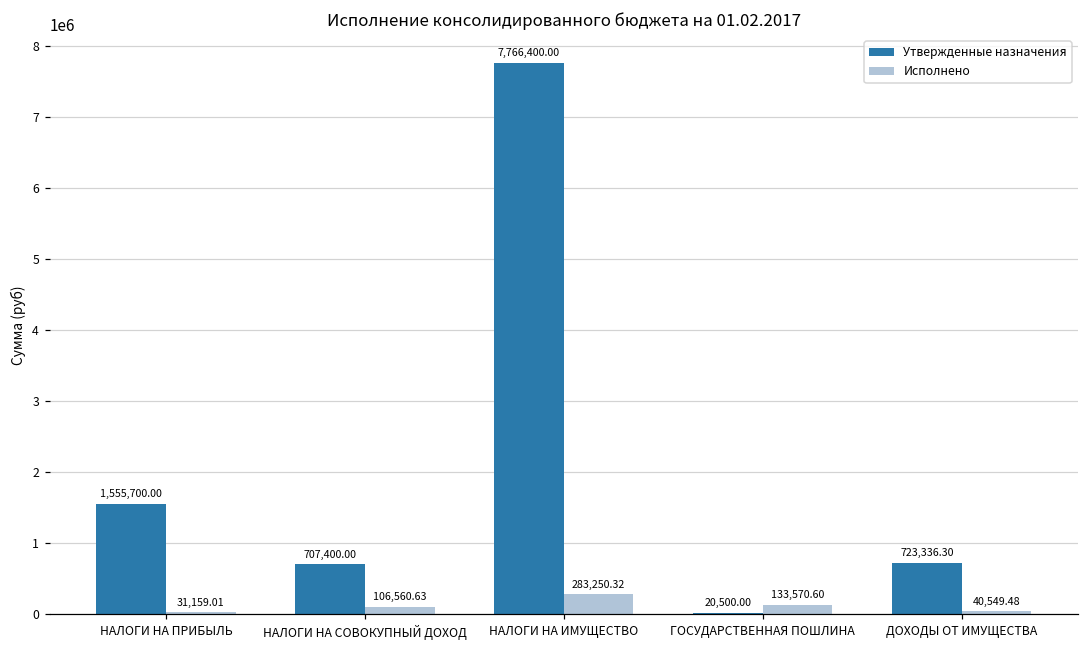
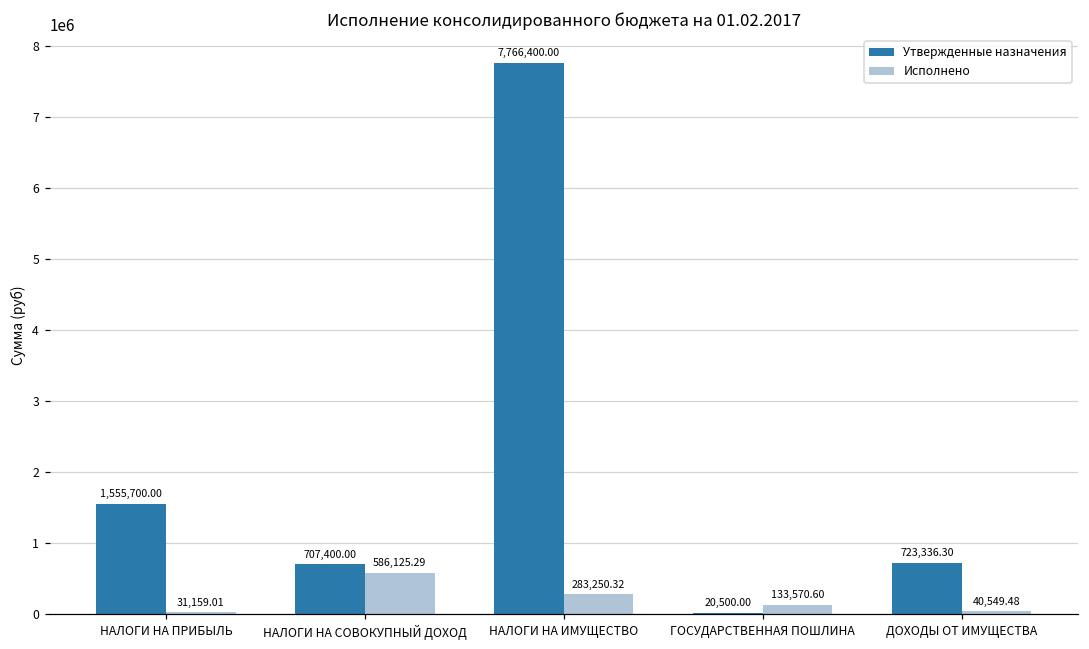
  {
    "Утвержденные назначения": {
      "НАЛОГИ НА ПРИБЫЛЬ": "1,555,700.00",
      "НАЛОГИ НА СОВОКУПНЫЙ ДОХОД": "707,400.00",
      "НАЛОГИ НА ИМУЩЕСТВО": "7,766,400.00",
      "ГОСУДАРСТВЕННАЯ ПОШЛИНА": "20,500.00",
      "ДОХОДЫ ОТ ИМУЩЕСТВА": "723,336.30"
    },
    "Исполнено": {
      "НАЛОГИ НА ПРИБЫЛЬ": "31,159.01",
-     "НАЛОГИ НА СОВОКУПНЫЙ ДОХОД": "106,560.63",
+     "НАЛОГИ НА СОВОКУПНЫЙ ДОХОД": "586,125.29",
      "НАЛОГИ НА ИМУЩЕСТВО": "283,250.32",
      "ГОСУДАРСТВЕННАЯ ПОШЛИНА": "133,570.60",
      "ДОХОДЫ ОТ ИМУЩЕСТВА": "40,549.48"
    }
  }
